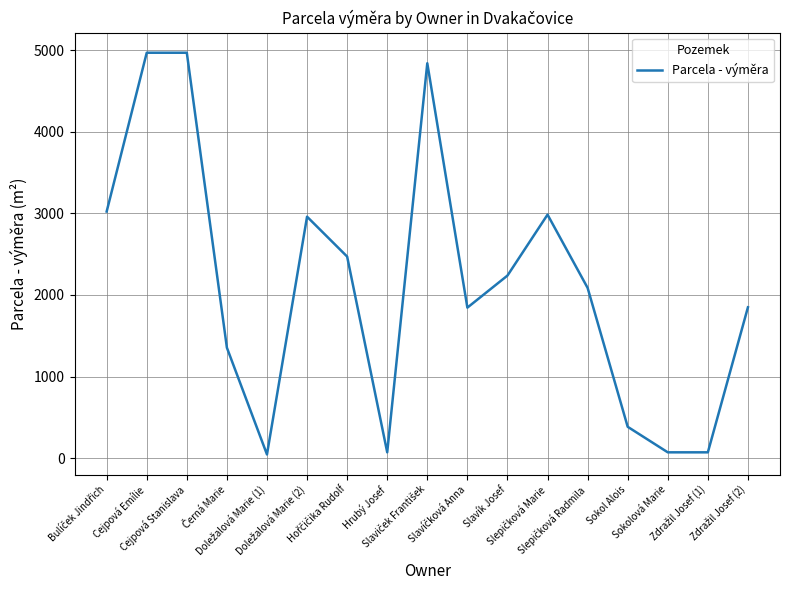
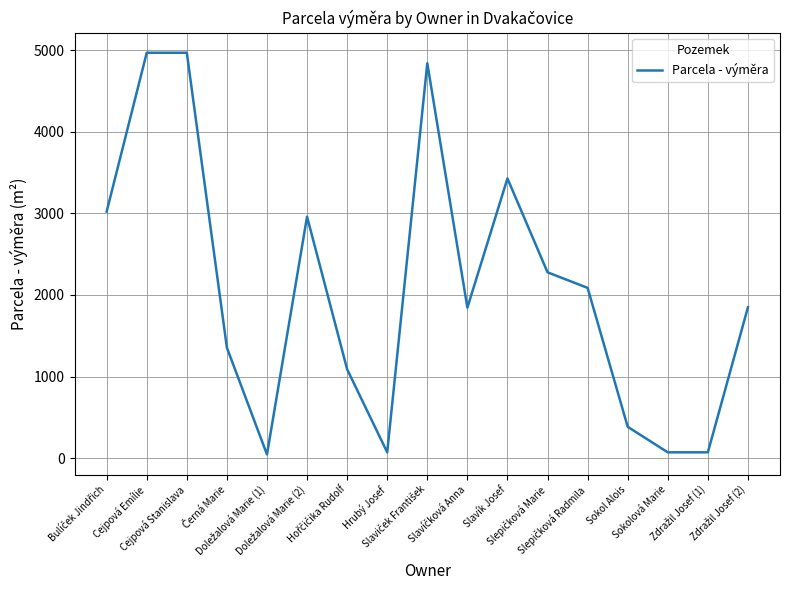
  {
    "Bulíček Jindřich": 3000,
    "Cejpová Emílie": 5000,
    "Cejpová Stanislava": 5000,
    "Černá Marie": 1400,
    "Doležalová Marie (1)": 0,
    "Doležalová Marie (2)": 3000,
-   "Hořčičika Rudolf": 2500,
+   "Hořčičika Rudolf": 1100,
    "Hrubý Josef": 100,
    "Slaviček František": 4800,
    "Slavíčková Anna": 1800,
-   "Slavík Josef": 2200,
-   "Slepičková Marie": 3000,
+   "Slavík Josef": 3400,
+   "Slepičková Marie": 2300,
    "Slepičková Radmila": 2100,
    "Sokol Alois": 400,
    "Sokolová Marie": 100,
    "Zdražil Josef (1)": 100,
    "Zdražil Josef (2)": 1800
  }
